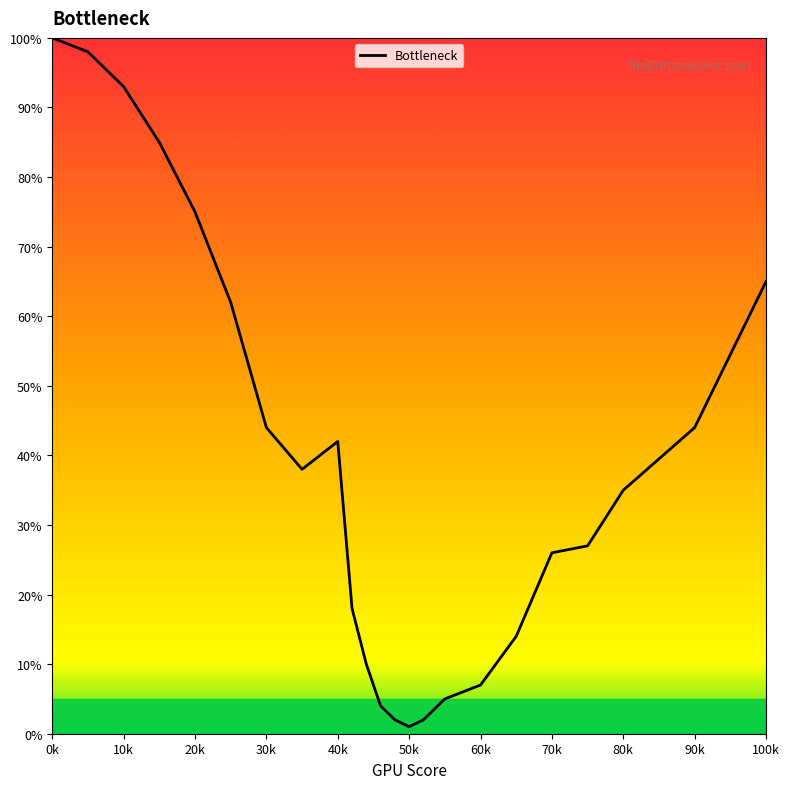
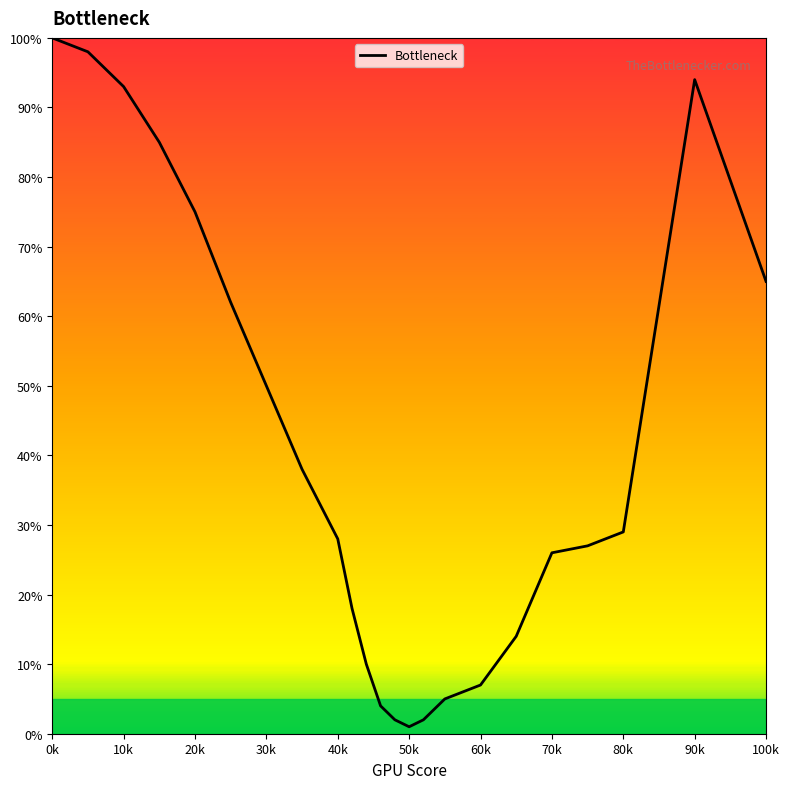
  {
    "0k": "100%",
    "10k": "93%",
    "20k": "75%",
-   "30k": "44%",
-   "40k": "42%",
+   "30k": "50%",
+   "40k": "28%",
    "60k": "7%",
    "70k": "26%",
-   "80k": "35%",
-   "90k": "44%",
+   "80k": "29%",
+   "90k": "94%",
    "100k": "65%"
  }
